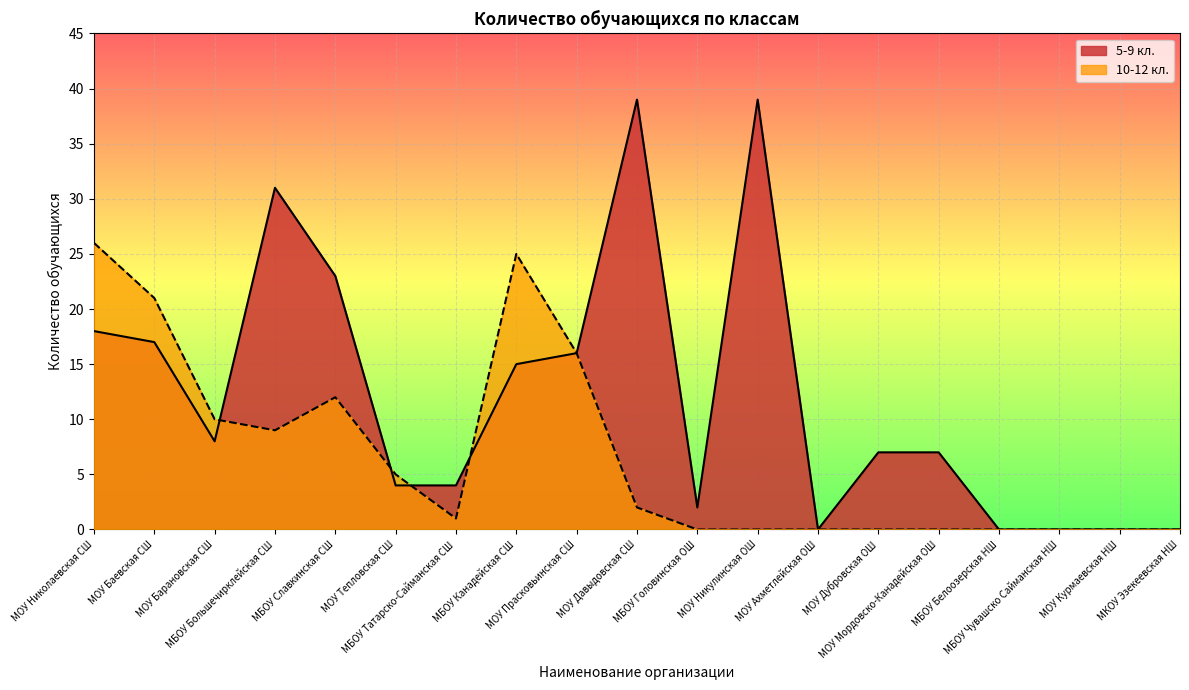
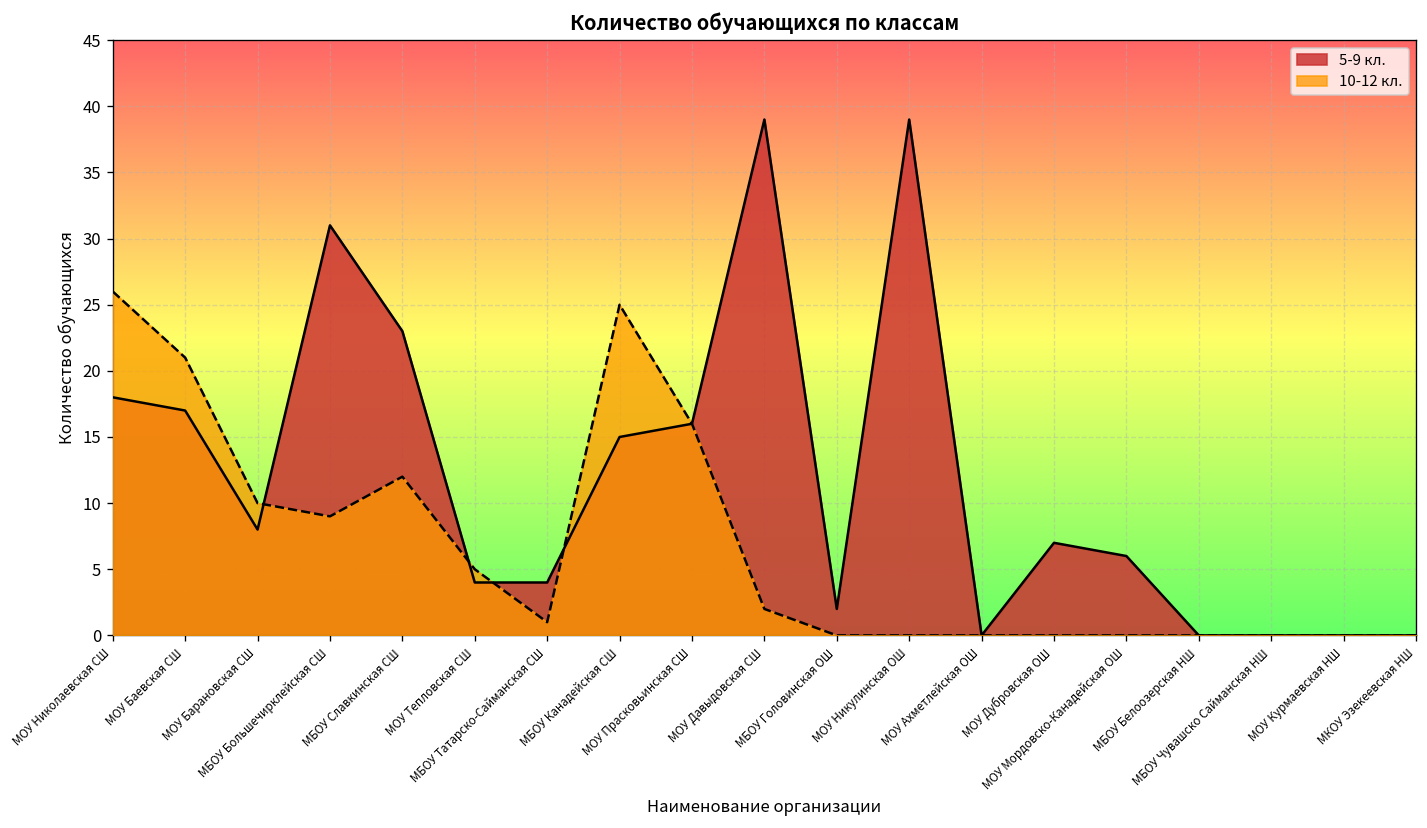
  {
    "5-9 кл.": {
      "МОУ Николаевская СШ": 18,
      "МОУ Баевская СШ": 17,
      "МОУ Барановская СШ": 8,
      "МБОУ Большечирклейская СШ": 31,
      "МБОУ Славкинская СШ": 23,
      "МОУ Тепловская СШ": 4,
      "МБОУ Татарско-Сайманская СШ": 4,
      "МБОУ Канадейская СШ": 15,
      "МОУ Давыдовская СШ": 39,
      "МБОУ Головинская ОШ": 2,
      "МОУ Никулинская ОШ": 39,
      "МОУ Дубровская ОШ": 7,
-     "МОУ Мордовско-Канадейская ОШ": 7
+     "МОУ Мордовско-Канадейская ОШ": 6
    },
    "10-12 кл.": {
      "МОУ Николаевская СШ": 26,
      "МОУ Баевская СШ": 21,
      "МОУ Барановская СШ": 10,
      "МБОУ Большечирклейская СШ": 9,
      "МБОУ Славкинская СШ": 12,
      "МОУ Тепловская СШ": 5,
      "МБОУ Татарско-Сайманская СШ": 1,
      "МБОУ Канадейская СШ": 25,
      "МОУ Давыдовская СШ": 2,
      "МБОУ Головинская ОШ": 0,
      "МОУ Никулинская ОШ": 0,
      "МОУ Дубровская ОШ": 0,
      "МОУ Мордовско-Канадейская ОШ": 0
    }
  }
